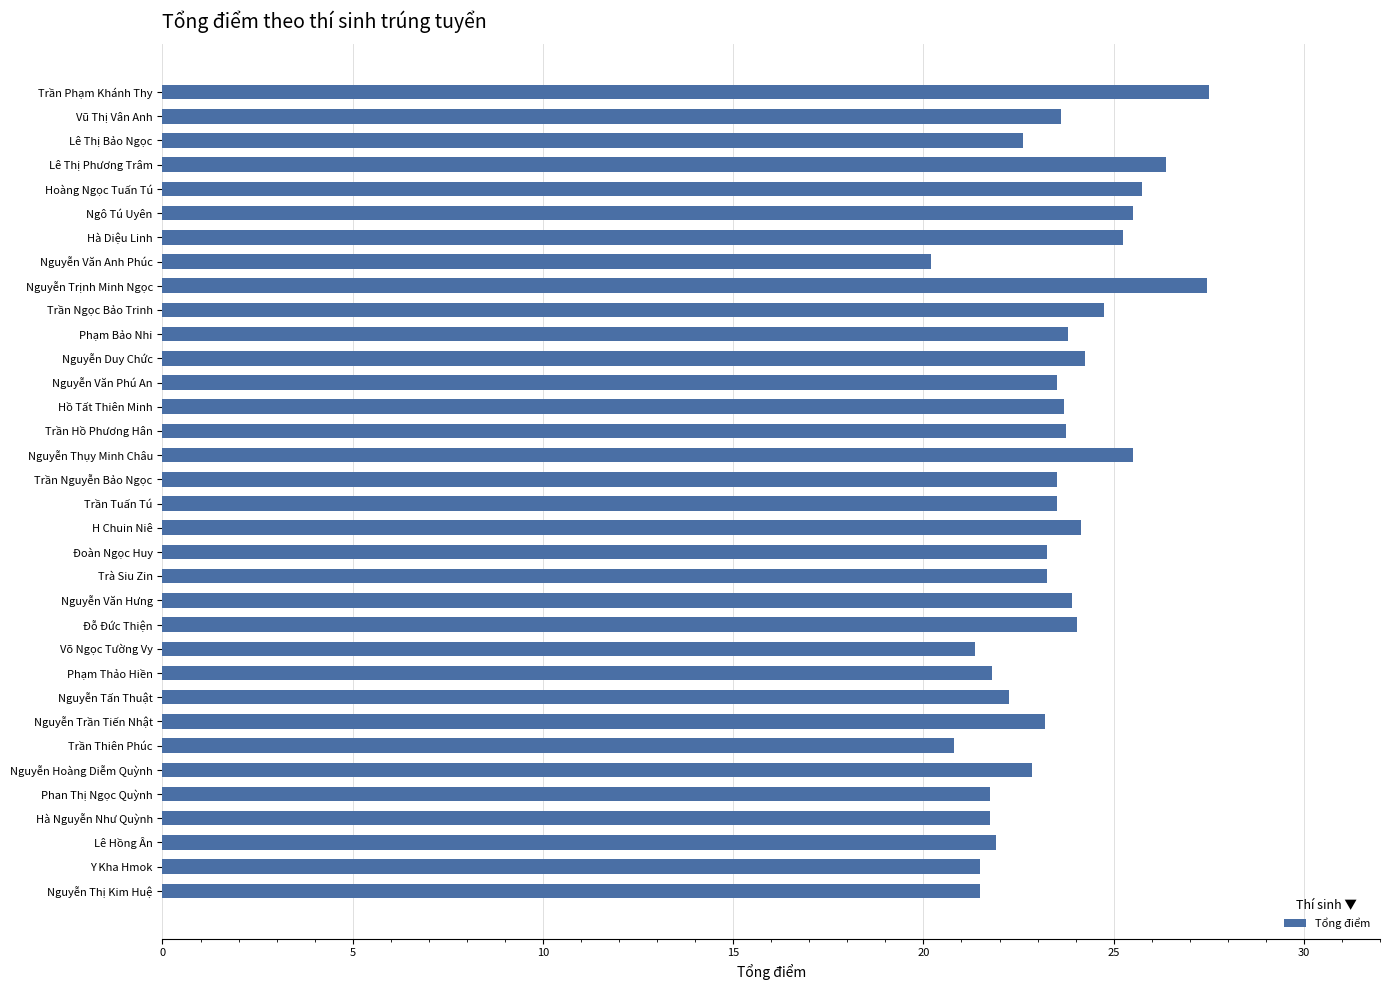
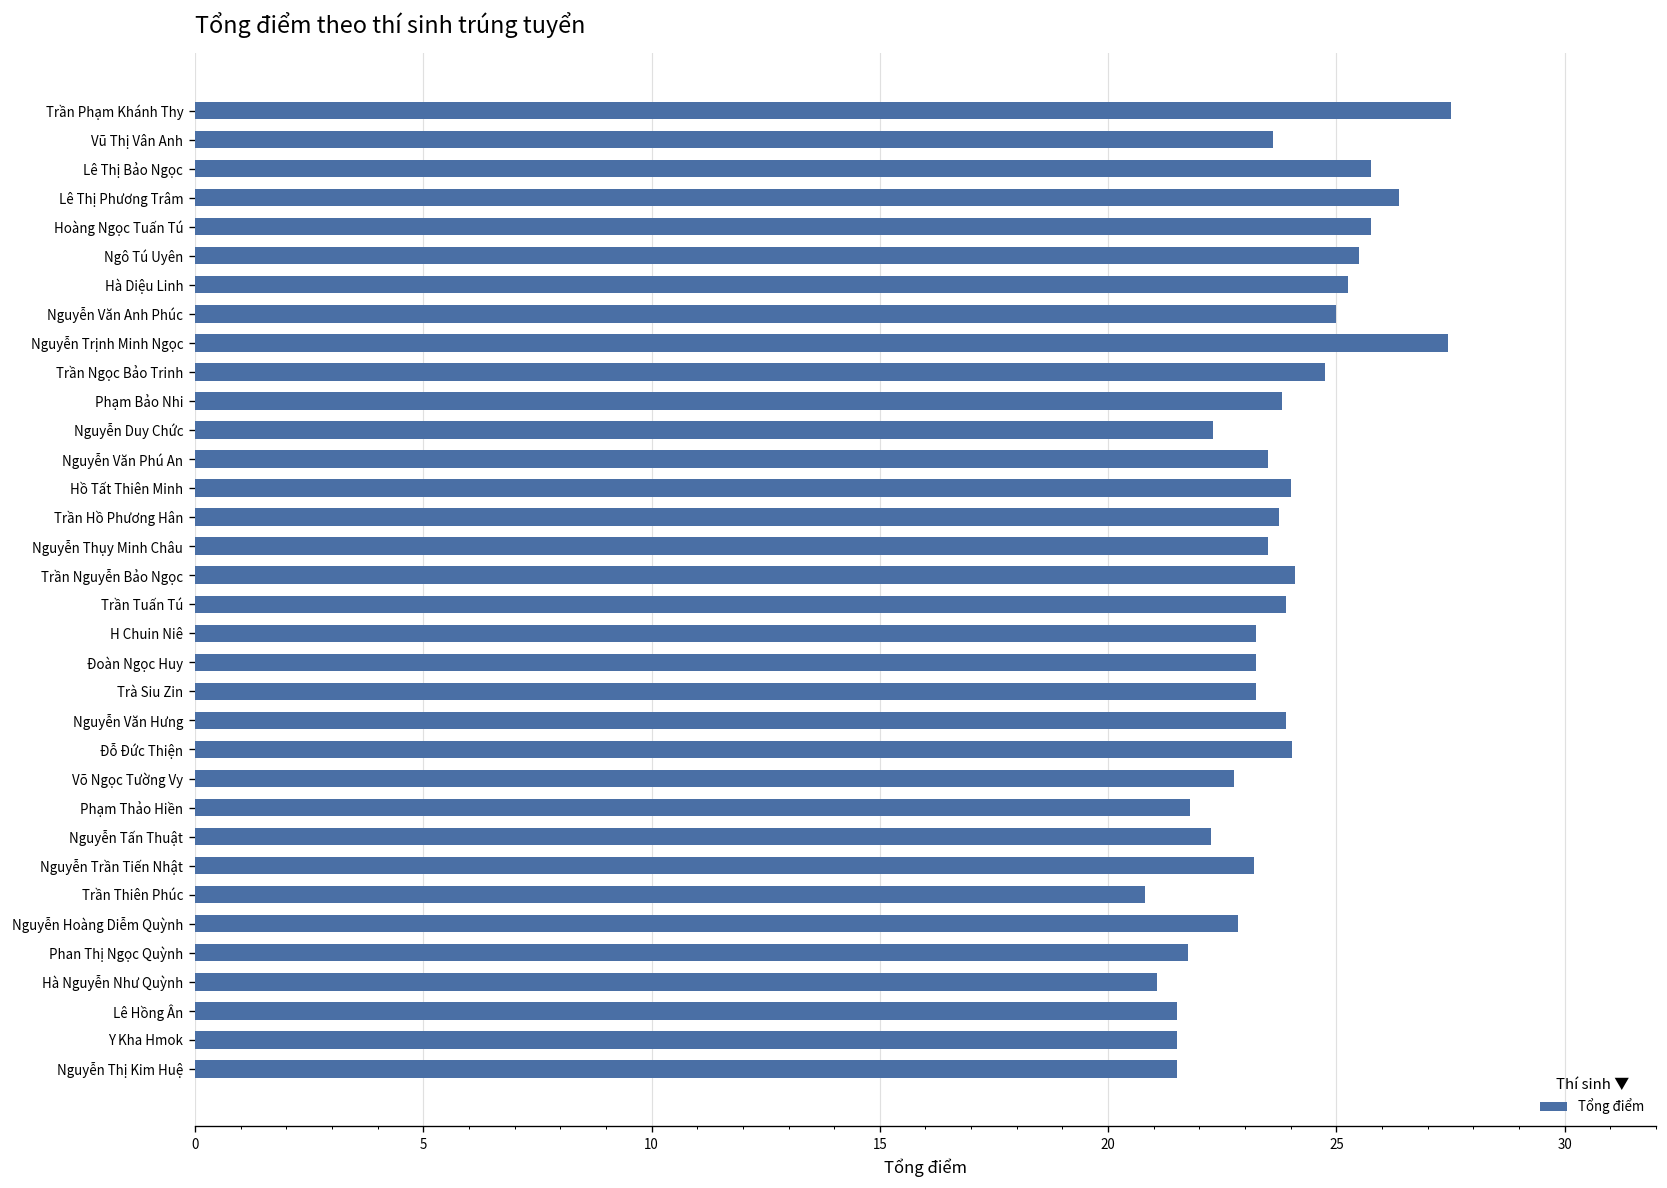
  {
    "Trần Phạm Khánh Thy": 27.5,
    "Vũ Thị Vân Anh": 23.6,
-   "Lê Thị Bảo Ngọc": 22.6,
+   "Lê Thị Bảo Ngọc": 25.8,
    "Lê Thị Phương Trâm": 26.4,
    "Hoàng Ngọc Tuấn Tú": 25.8,
    "Ngô Tú Uyên": 25.5,
    "Hà Diệu Linh": 25.3,
-   "Nguyễn Văn Anh Phúc": 20.2,
+   "Nguyễn Văn Anh Phúc": 25.0,
    "Nguyễn Trịnh Minh Ngọc": 27.4,
    "Trần Ngọc Bảo Trinh": 24.8,
    "Phạm Bảo Nhi": 23.8,
-   "Nguyễn Duy Chức": 24.3,
+   "Nguyễn Duy Chức": 22.3,
    "Nguyễn Văn Phú An": 23.5,
-   "Hồ Tất Thiên Minh": 23.7,
+   "Hồ Tất Thiên Minh": 24.0,
    "Trần Hồ Phương Hân": 23.8,
-   "Nguyễn Thụy Minh Châu": 25.5,
-   "Trần Nguyễn Bảo Ngọc": 23.5,
-   "Trần Tuấn Tú": 23.5,
-   "H Chuin Niê": 24.2,
+   "Nguyễn Thụy Minh Châu": 23.5,
+   "Trần Nguyễn Bảo Ngọc": 24.1,
+   "Trần Tuấn Tú": 23.9,
+   "H Chuin Niê": 23.3,
    "Đoàn Ngọc Huy": 23.3,
    "Trà Siu Zin": 23.3,
    "Nguyễn Văn Hưng": 23.9,
    "Đỗ Đức Thiện": 24.0,
-   "Võ Ngọc Tường Vy": 21.4,
+   "Võ Ngọc Tường Vy": 22.8,
    "Phạm Thảo Hiền": 21.8,
    "Nguyễn Tấn Thuật": 22.3,
    "Nguyễn Trần Tiến Nhật": 23.2,
    "Trần Thiên Phúc": 20.8,
    "Nguyễn Hoàng Diễm Quỳnh": 22.9,
    "Phan Thị Ngọc Quỳnh": 21.8,
-   "Hà Nguyễn Như Quỳnh": 21.8,
-   "Lê Hồng Ân": 21.9,
+   "Hà Nguyễn Như Quỳnh": 21.1,
+   "Lê Hồng Ân": 21.5,
    "Y Kha Hmok": 21.5,
    "Nguyễn Thị Kim Huệ": 21.5
  }
